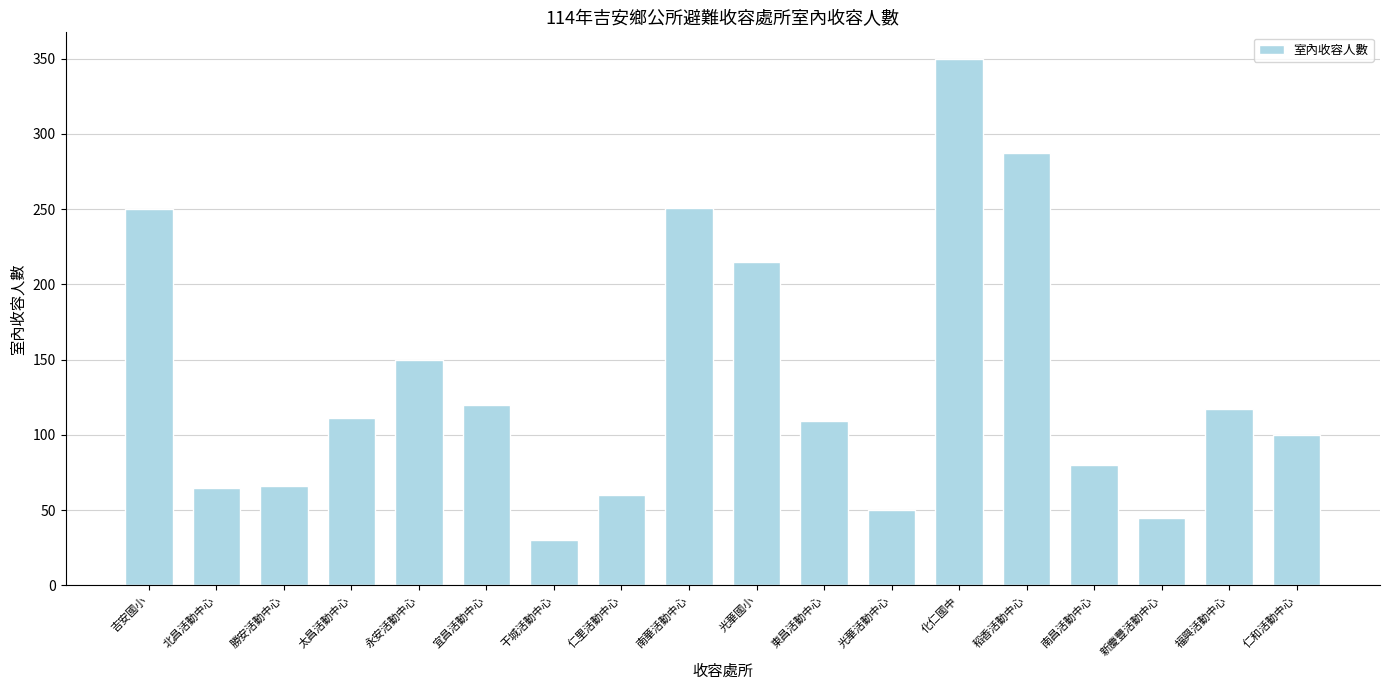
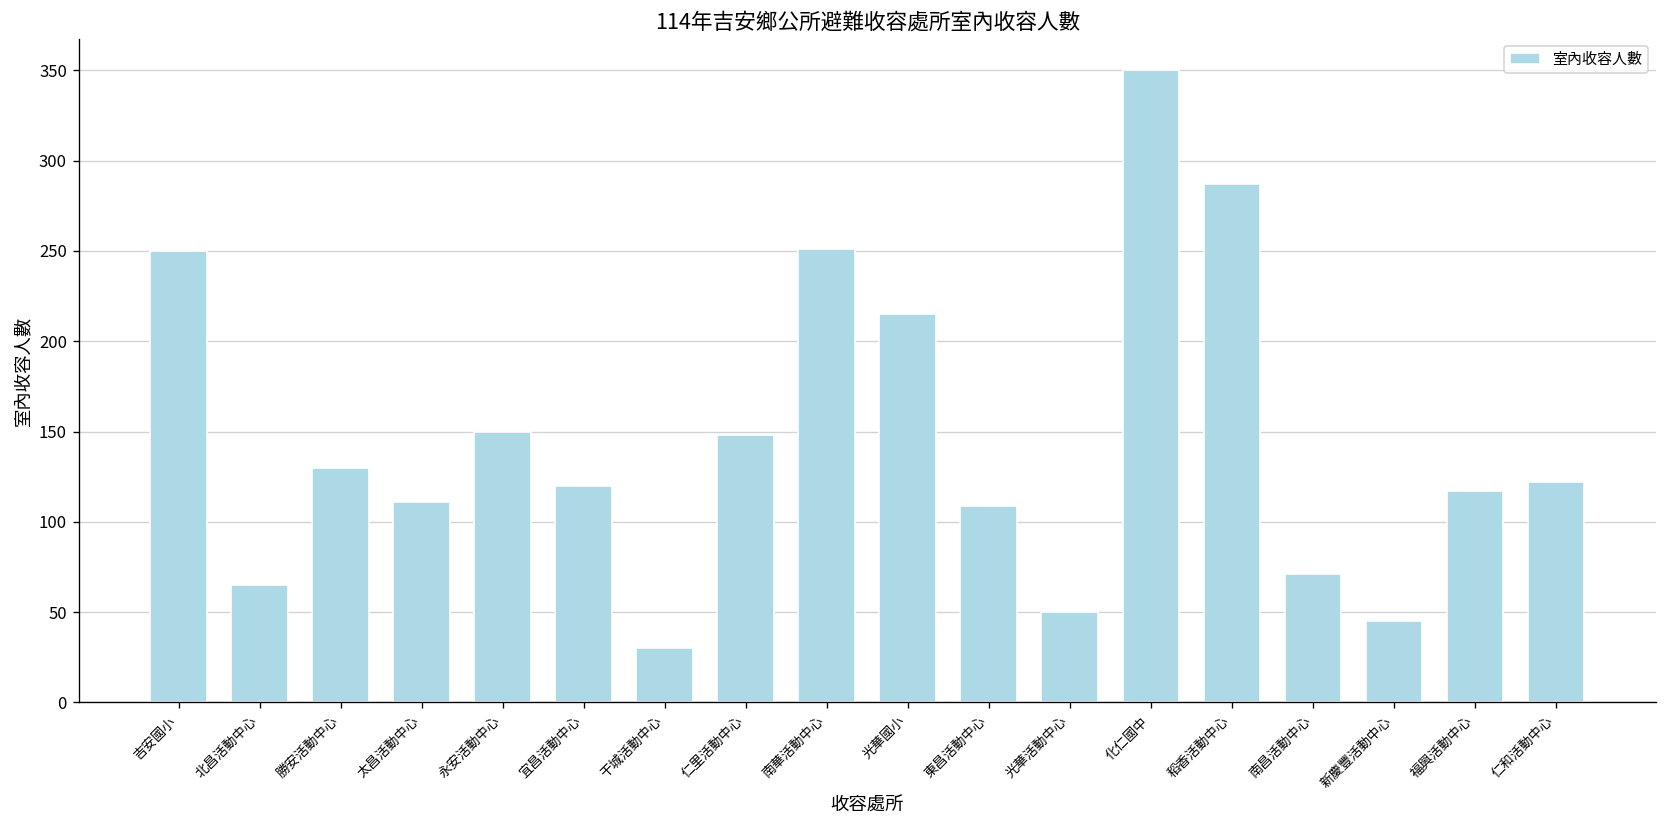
  {
    "吉安國小": 250,
    "北昌活動中心": 65,
-   "勝安活動中心": 66,
+   "勝安活動中心": 130,
    "太昌活動中心": 111,
    "永安活動中心": 150,
    "宜昌活動中心": 120,
    "干城活動中心": 30,
-   "仁里活動中心": 60,
+   "仁里活動中心": 148,
    "南華活動中心": 251,
    "光華國小": 215,
    "東昌活動中心": 109,
    "光華活動中心": 50,
    "化仁國中": 350,
    "稻香活動中心": 287,
-   "南昌活動中心": 80,
+   "南昌活動中心": 71,
    "新慶豐活動中心": 45,
    "福興活動中心": 117,
-   "仁和活動中心": 100
+   "仁和活動中心": 122
  }
